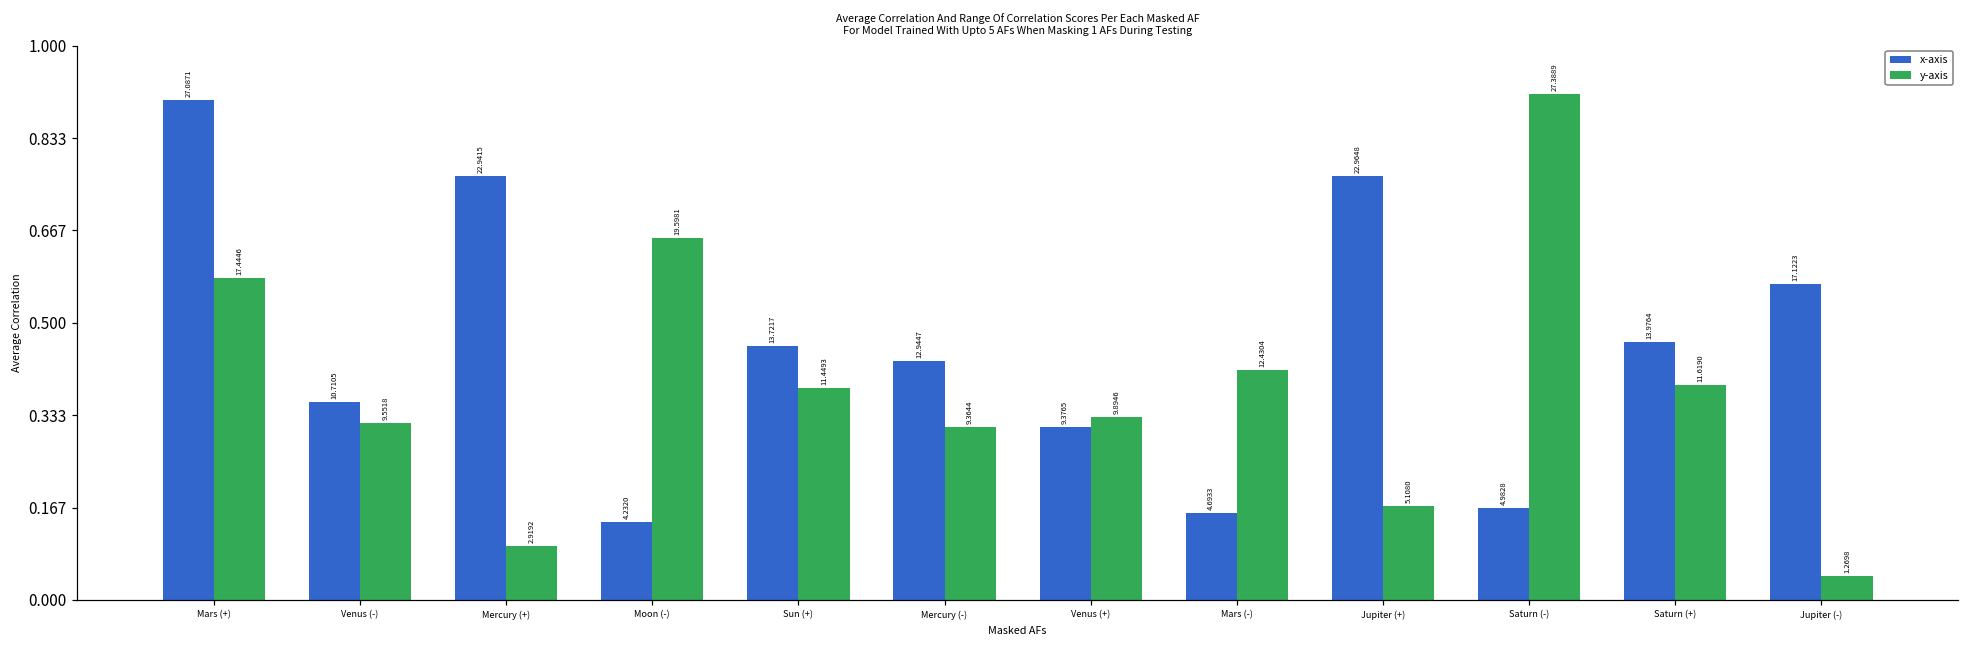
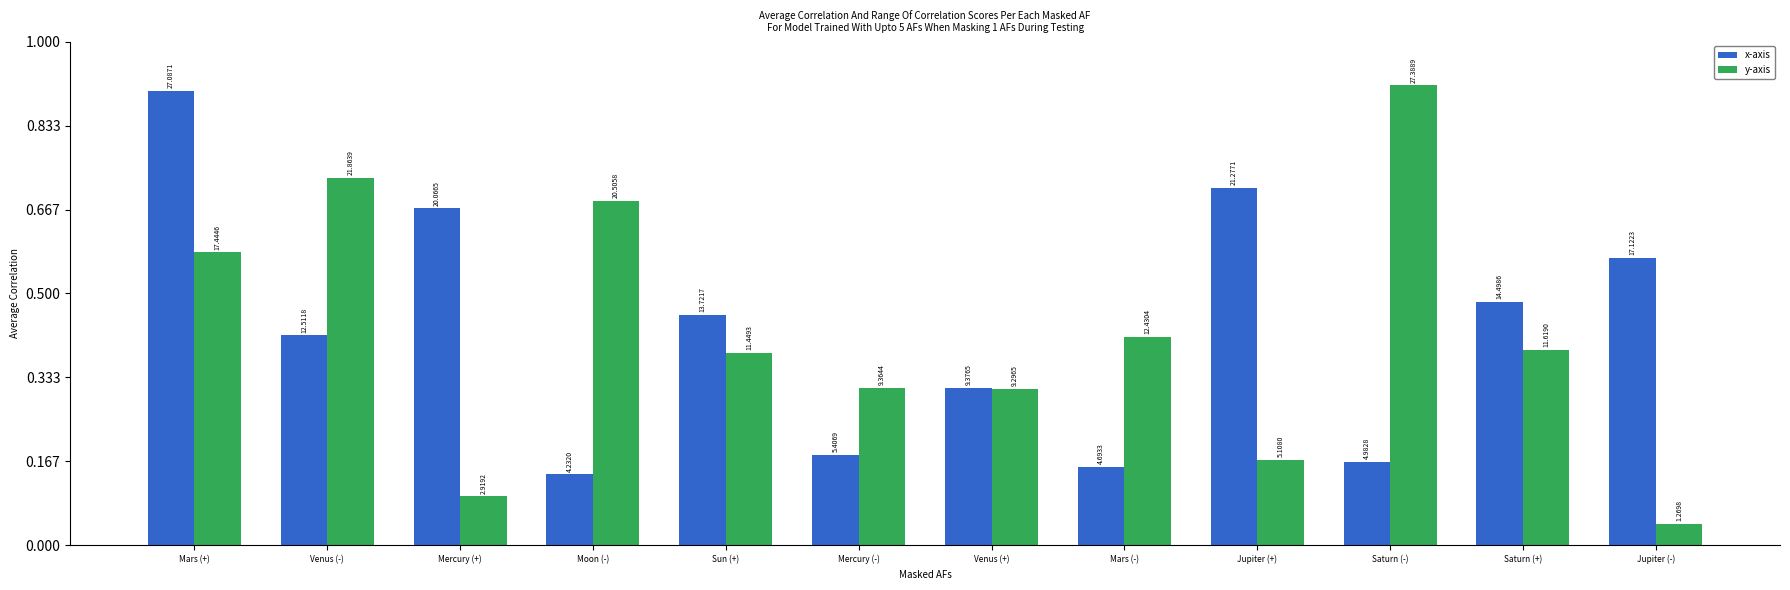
  {
    "x-axis": {
      "Mars (+)": 27.0871,
-     "Venus (-)": 10.7105,
-     "Mercury (+)": 22.9415,
+     "Venus (-)": 12.5118,
+     "Mercury (+)": 20.0665,
      "Moon (-)": 4.2320,
      "Sun (+)": 13.7217,
-     "Mercury (-)": 12.9447,
+     "Mercury (-)": 5.4069,
      "Venus (+)": 9.3765,
      "Mars (-)": 4.6933,
-     "Jupiter (+)": 22.9648,
+     "Jupiter (+)": 21.2771,
      "Saturn (-)": 4.9828,
-     "Saturn (+)": 13.9764,
+     "Saturn (+)": 14.4986,
      "Jupiter (-)": 17.1223
    },
    "y-axis": {
      "Mars (+)": 17.4446,
-     "Venus (-)": 9.5518,
+     "Venus (-)": 21.8639,
      "Mercury (+)": 2.9192,
-     "Moon (-)": 19.5981,
+     "Moon (-)": 20.5058,
      "Sun (+)": 11.4493,
      "Mercury (-)": 9.3644,
-     "Venus (+)": 9.8946,
+     "Venus (+)": 9.2965,
      "Mars (-)": 12.4304,
      "Jupiter (+)": 5.1080,
      "Saturn (-)": 27.3889,
      "Saturn (+)": 11.6190,
      "Jupiter (-)": 1.2698
    }
  }
